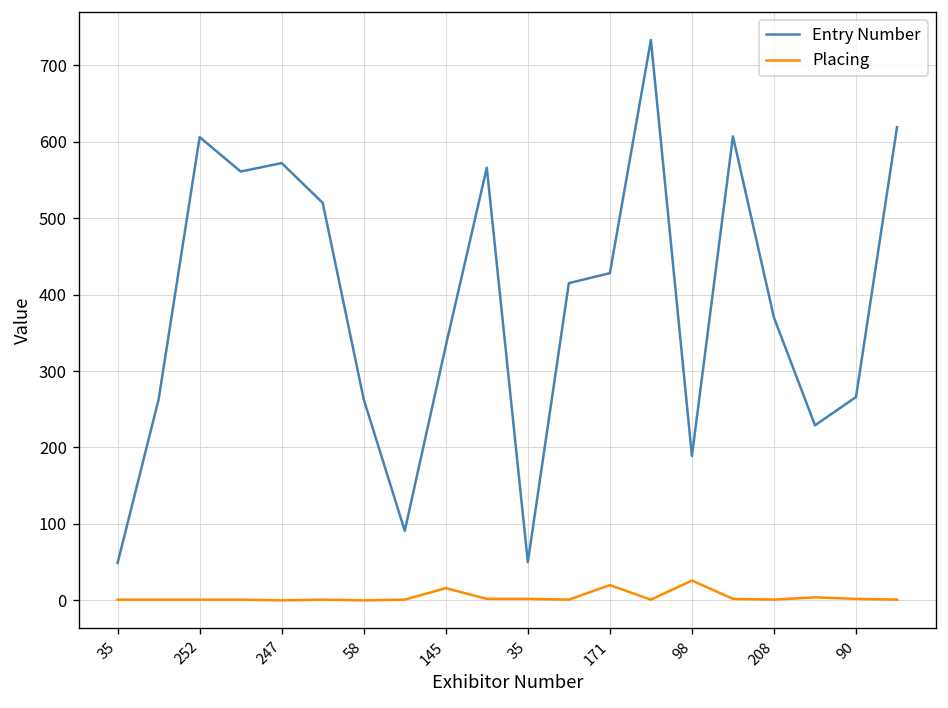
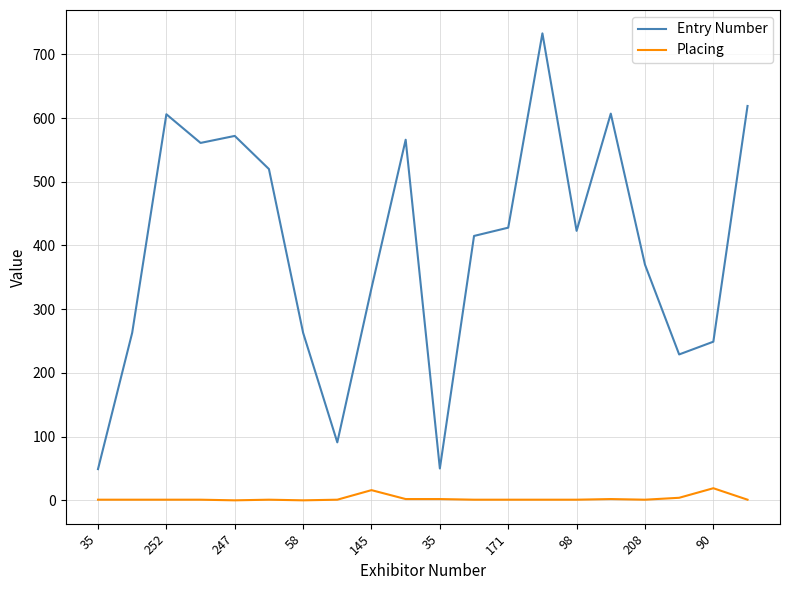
  {
    "Entry Number": {
      "252": 610,
      "247": 570,
      "58": 260,
      "145": 330,
      "171": 430,
-     "98": 190,
+     "98": 420,
      "208": 370,
-     "90": 270
+     "90": 250
    },
    "Placing": {
      "252": 0,
      "247": 0,
      "58": 0,
      "145": 20,
-     "171": 20,
-     "98": 30,
+     "171": 0,
+     "98": 0,
      "208": 0,
-     "90": 0
+     "90": 20
    }
  }
